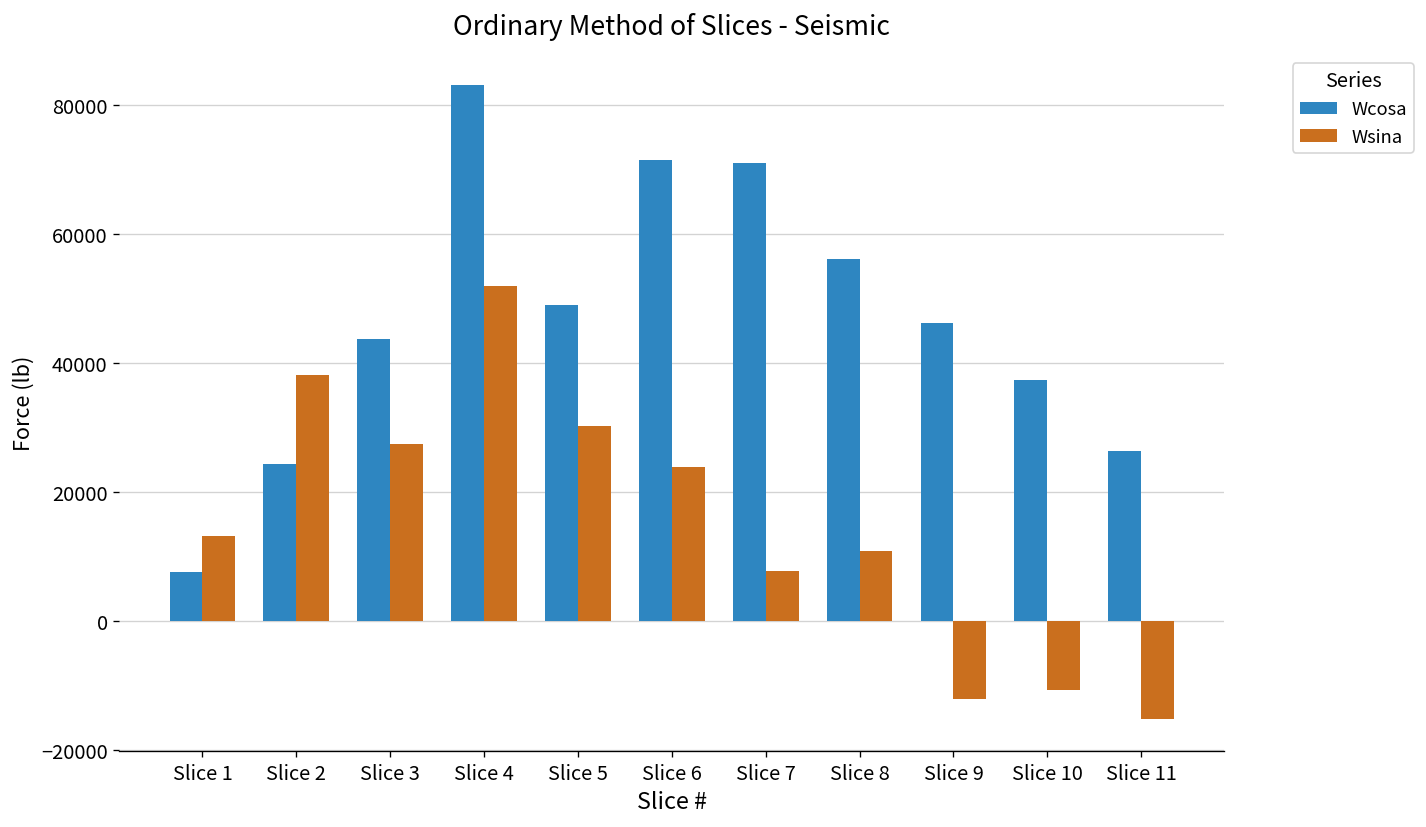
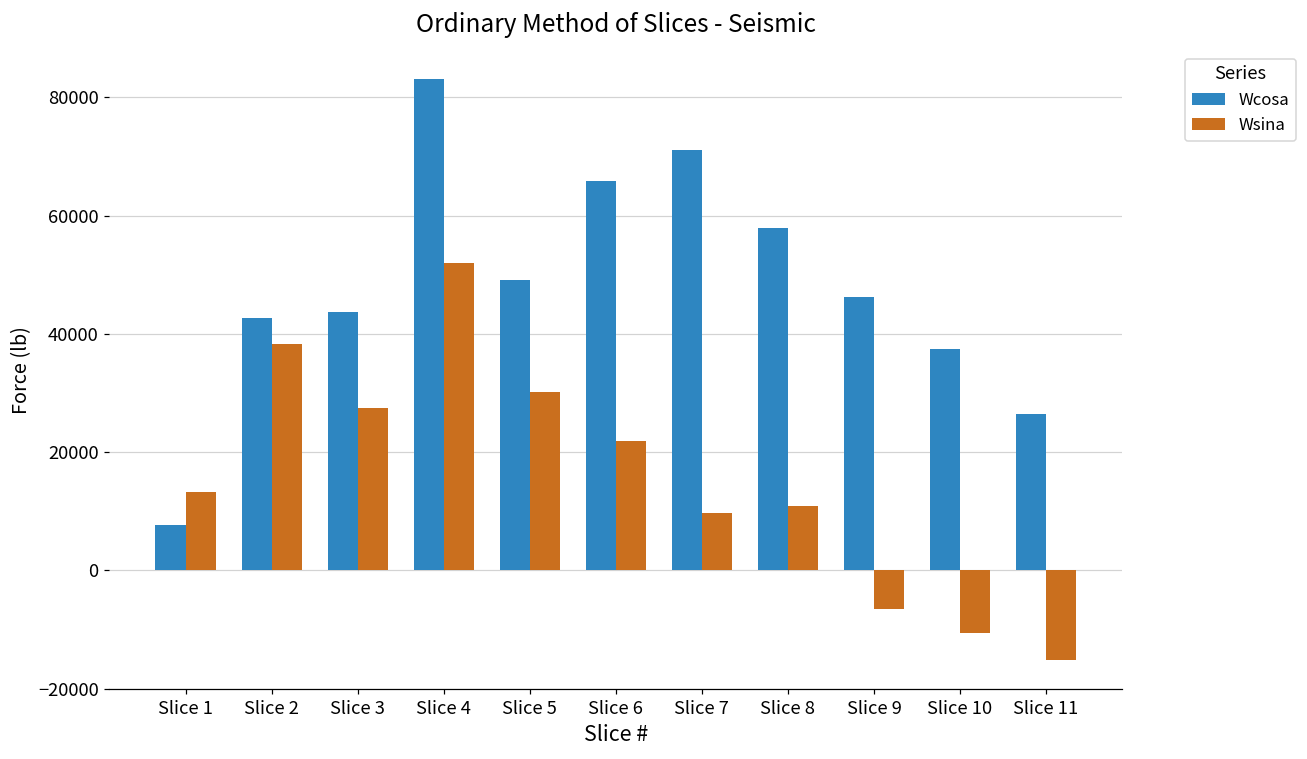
  {
    "Wcosa": {
      "Slice 1": 8000,
-     "Slice 2": 24000,
+     "Slice 2": 43000,
      "Slice 3": 44000,
      "Slice 4": 83000,
      "Slice 5": 49000,
-     "Slice 6": 72000,
+     "Slice 6": 66000,
      "Slice 7": 71000,
-     "Slice 8": 56000,
+     "Slice 8": 58000,
      "Slice 9": 46000,
      "Slice 10": 37000,
      "Slice 11": 26000
    },
    "Wsina": {
      "Slice 1": 13000,
      "Slice 2": 38000,
      "Slice 3": 27000,
      "Slice 4": 52000,
      "Slice 5": 30000,
-     "Slice 6": 24000,
-     "Slice 7": 8000,
+     "Slice 6": 22000,
+     "Slice 7": 10000,
      "Slice 8": 11000,
-     "Slice 9": -12000,
+     "Slice 9": -7000,
      "Slice 10": -11000,
      "Slice 11": -15000
    }
  }
